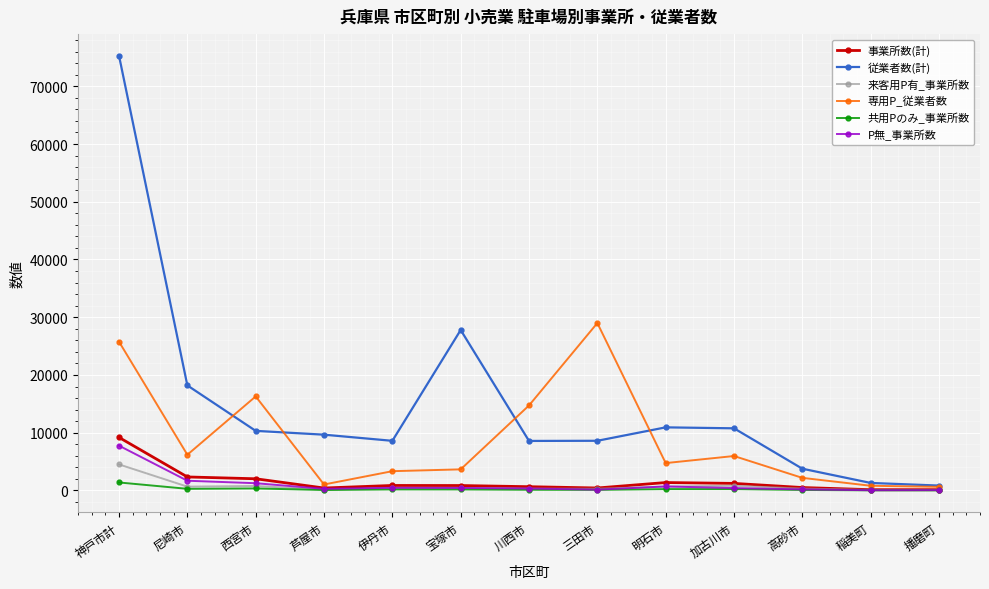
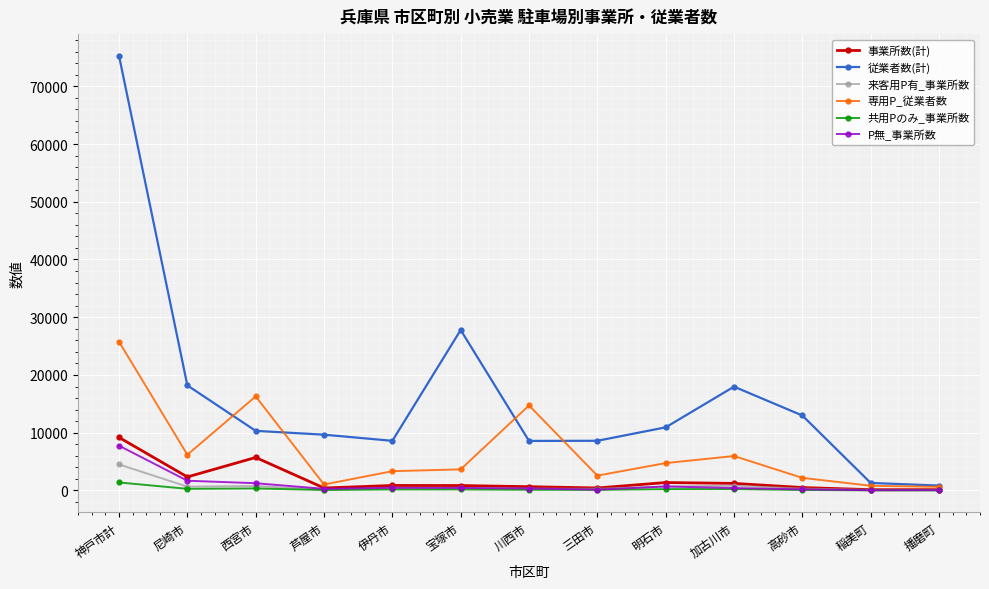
  {
    "事業所数(計)": {
      "神戸市計": 9000,
      "尼崎市": 2000,
-     "西宮市": 2000,
+     "西宮市": 6000,
      "明石市": 1000
    },
    "従業者数(計)": {
      "神戸市計": 75000,
      "尼崎市": 18000,
      "西宮市": 10000,
      "芦屋市": 10000,
      "伊丹市": 9000,
      "宝塚市": 28000,
      "川西市": 9000,
      "三田市": 9000,
      "明石市": 11000,
-     "加古川市": 11000,
-     "高砂市": 4000,
+     "加古川市": 18000,
+     "高砂市": 13000,
      "稲美町": 1000
    },
    "来客用P有_事業所数": {
      "神戸市計": 5000
    },
    "専用P_従業者数": {
      "神戸市計": 26000,
      "尼崎市": 6000,
      "西宮市": 16000,
      "芦屋市": 1000,
      "伊丹市": 3000,
      "宝塚市": 4000,
      "川西市": 15000,
-     "三田市": 29000,
+     "三田市": 3000,
      "明石市": 5000,
      "加古川市": 6000,
      "高砂市": 2000,
      "稲美町": 1000
    },
    "共用Pのみ_事業所数": {
      "神戸市計": 1000,
      "明石市": 0
    },
    "P無_事業所数": {
      "神戸市計": 8000,
      "尼崎市": 2000,
      "西宮市": 1000
    }
  }
